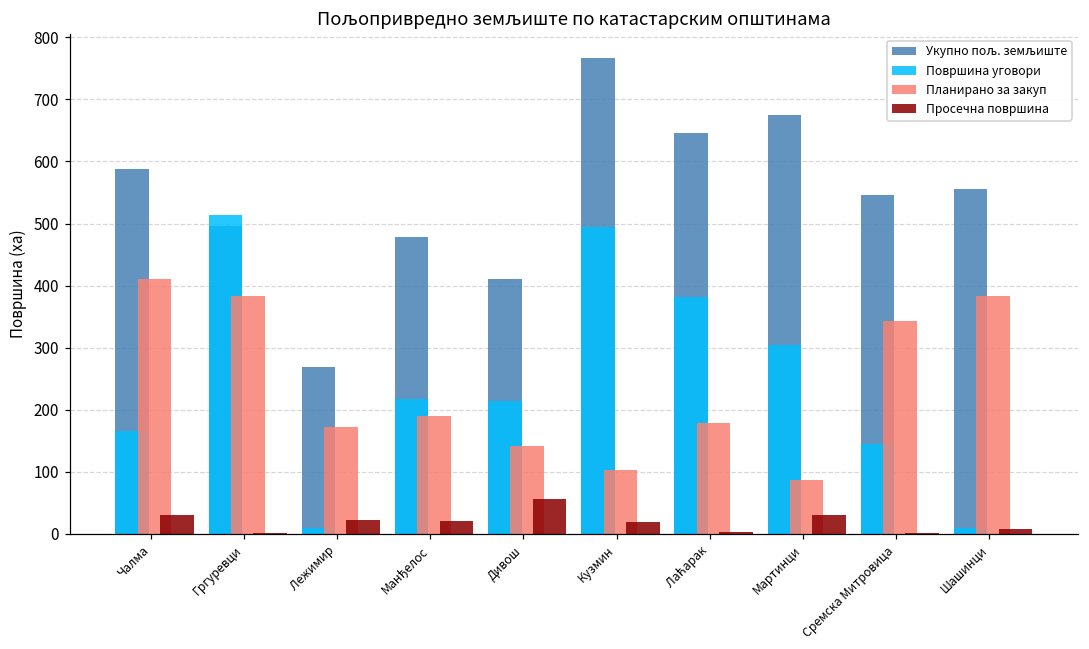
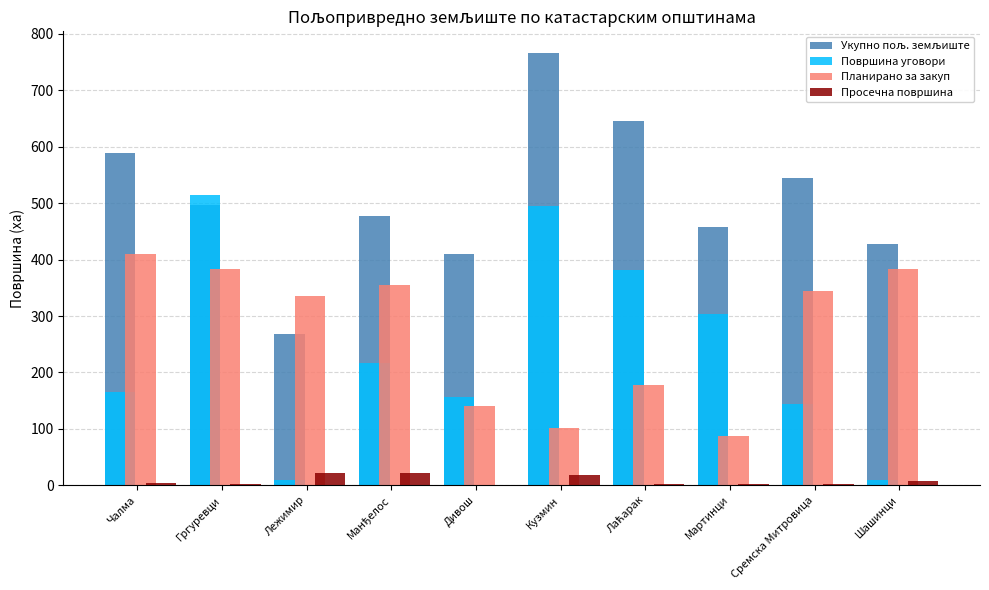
  {
    "Укупно пољ. земљиште": {
      "Чалма": 590,
      "Лежимир": 270,
      "Манђелос": 480,
      "Дивош": 410,
      "Кузмин": 770,
      "Лаћарак": 650,
-     "Мартинци": 670,
+     "Мартинци": 460,
      "Сремска Митровица": 550,
-     "Шашинци": 560
+     "Шашинци": 430
    },
    "Површина уговори": {
      "Гргуревци": 510,
-     "Дивош": 210
+     "Дивош": 160
    },
    "Планирано за закуп": {
      "Чалма": 410,
      "Гргуревци": 380,
-     "Лежимир": 170,
-     "Манђелос": 190,
+     "Лежимир": 340,
+     "Манђелос": 350,
      "Дивош": 140,
      "Кузмин": 100,
      "Лаћарак": 180,
      "Мартинци": 90,
      "Сремска Митровица": 340,
      "Шашинци": 380
    },
    "Просечна површина": {
-     "Чалма": 30,
+     "Чалма": 0,
      "Лежимир": 20,
      "Манђелос": 20,
-     "Дивош": 60,
+     "Дивош": 0,
      "Кузмин": 20,
-     "Мартинци": 30,
+     "Мартинци": 0,
      "Шашинци": 10
    }
  }
